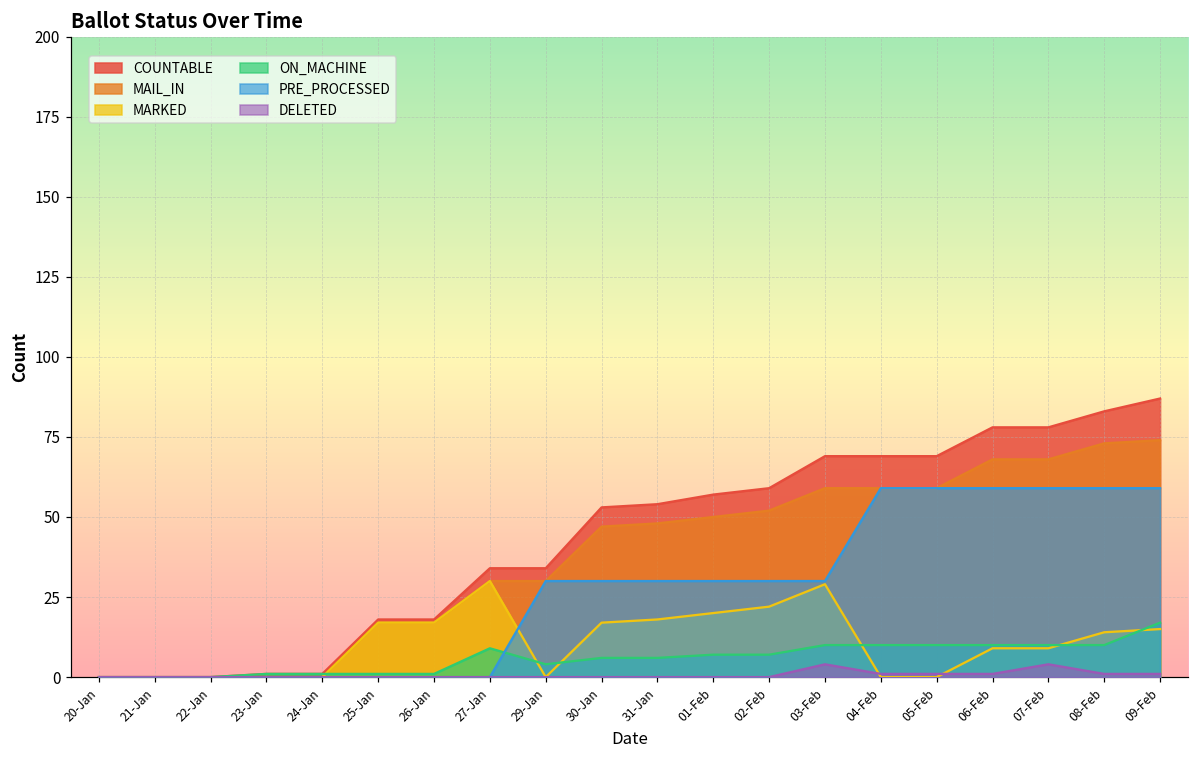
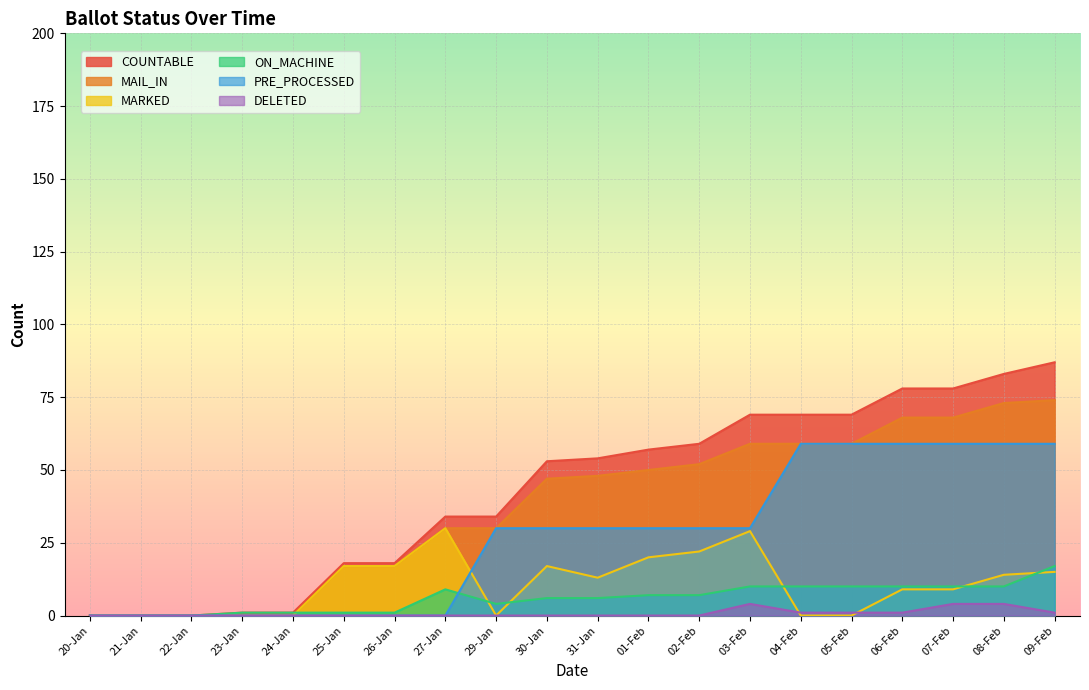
  {
    "MARKED": {
      "30-Jan": 17,
-     "31-Jan": 18,
+     "31-Jan": 13,
      "01-Feb": 20,
      "02-Feb": 22,
      "03-Feb": 29,
      "04-Feb": 0,
      "05-Feb": 0,
      "06-Feb": 9,
      "07-Feb": 9,
      "08-Feb": 14,
      "09-Feb": 15
    },
    "ON_MACHINE": {
      "25-Jan": 1,
      "26-Jan": 1,
      "27-Jan": 9,
      "29-Jan": 4,
      "30-Jan": 6,
      "31-Jan": 6,
      "01-Feb": 7,
      "02-Feb": 7,
      "03-Feb": 10,
      "04-Feb": 10,
      "05-Feb": 10,
      "06-Feb": 10,
      "07-Feb": 10,
      "08-Feb": 10,
      "09-Feb": 17
    },
    "PRE_PROCESSED": {
      "30-Jan": 30,
      "31-Jan": 30,
      "01-Feb": 30,
      "02-Feb": 30,
      "03-Feb": 30,
      "06-Feb": 59,
      "07-Feb": 59,
      "08-Feb": 59,
      "09-Feb": 59
    },
    "DELETED": {
      "30-Jan": 0,
      "31-Jan": 0,
      "01-Feb": 0,
      "02-Feb": 0,
      "03-Feb": 4,
      "04-Feb": 1,
      "05-Feb": 1,
      "06-Feb": 1,
      "07-Feb": 4,
-     "08-Feb": 1,
+     "08-Feb": 4,
      "09-Feb": 1
    }
  }
